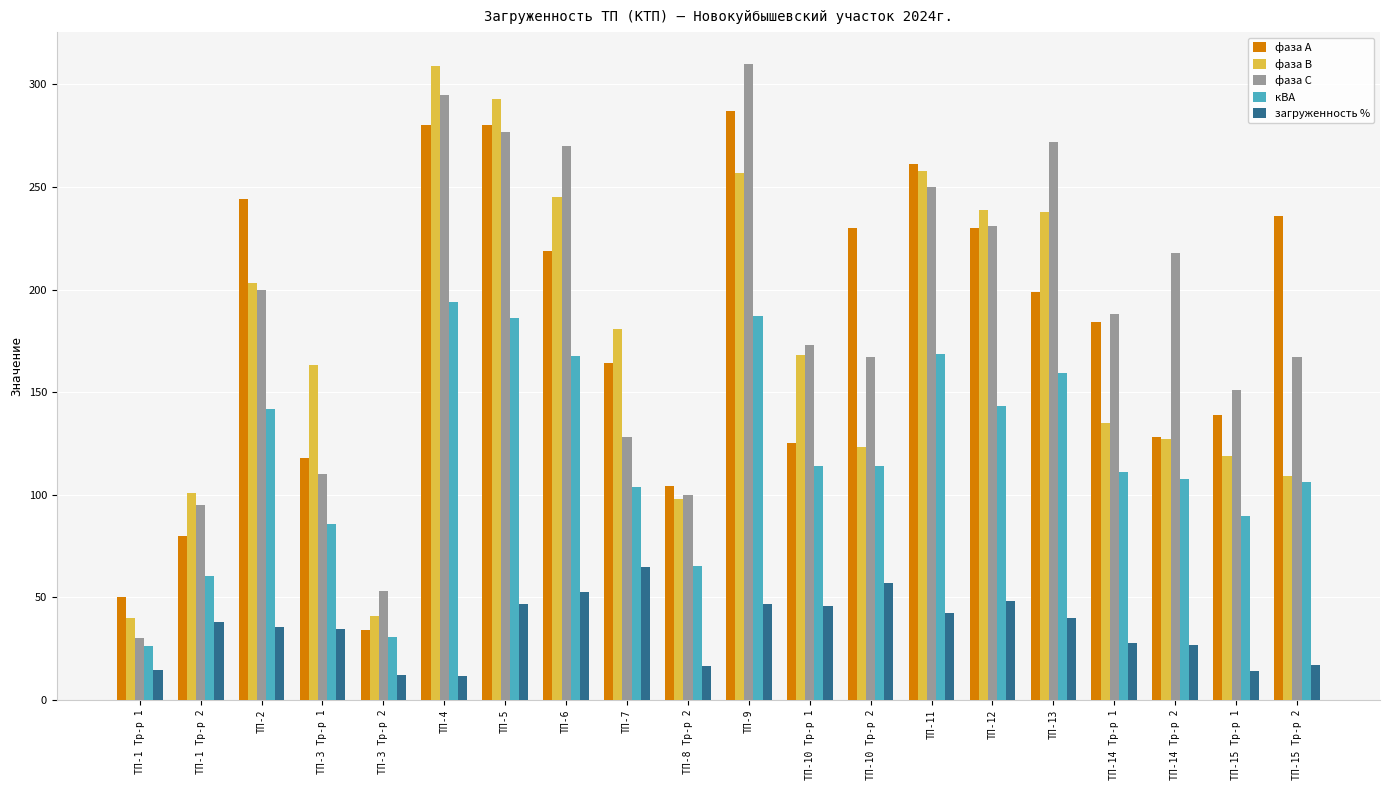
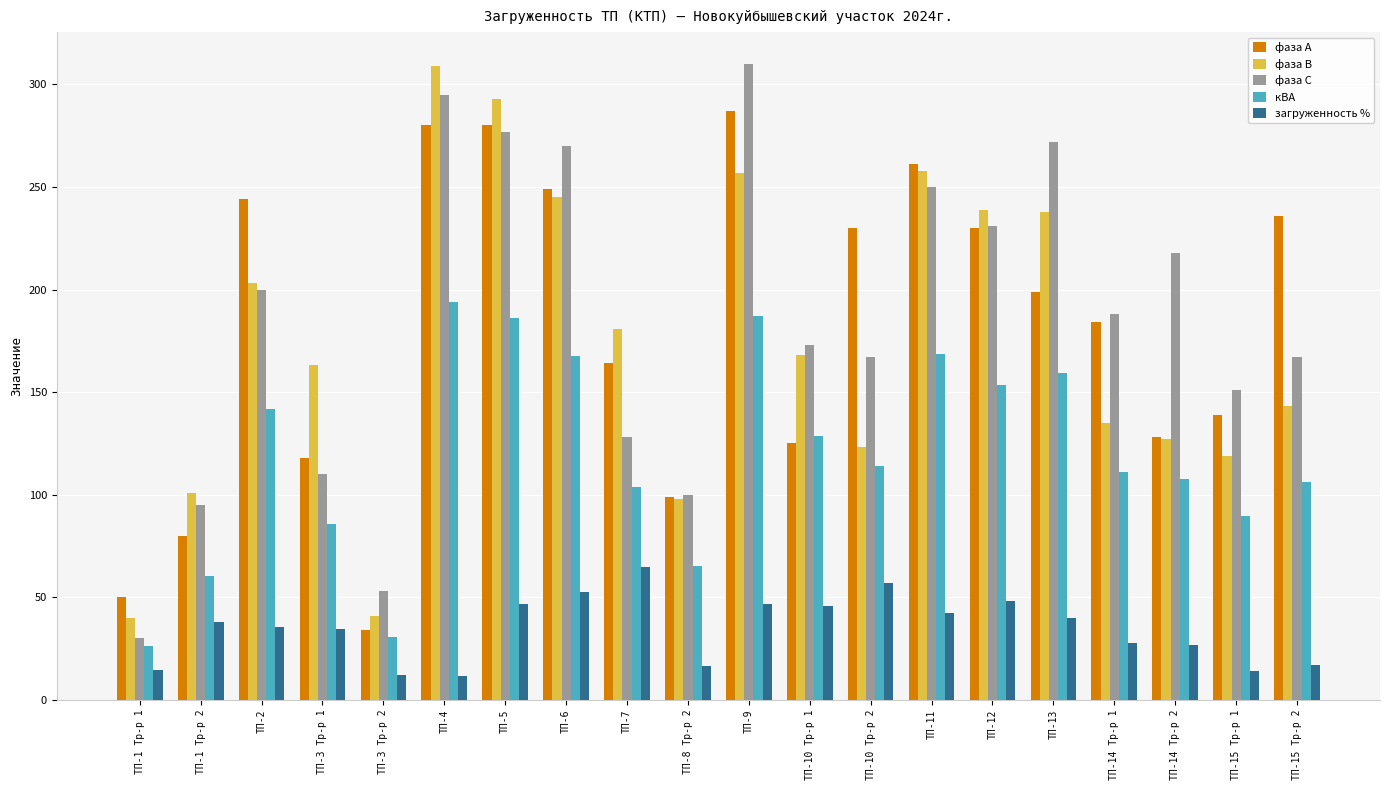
  {
    "фаза А": {
      "ТП-1 Тр-р 1": 50,
      "ТП-1 Тр-р 2": 80,
      "ТП-2": 244,
      "ТП-3 Тр-р 1": 118,
      "ТП-3 Тр-р 2": 34,
      "ТП-4": 280,
      "ТП-5": 280,
-     "ТП-6": 219,
+     "ТП-6": 249,
      "ТП-7": 164,
-     "ТП-8 Тр-р 2": 104,
+     "ТП-8 Тр-р 2": 99,
      "ТП-9": 287,
      "ТП-10 Тр-р 1": 125,
      "ТП-10 Тр-р 2": 230,
      "ТП-11": 261,
      "ТП-12": 230,
      "ТП-13": 199,
      "ТП-14 Тр-р 1": 184,
      "ТП-14 Тр-р 2": 128,
      "ТП-15 Тр-р 1": 139,
      "ТП-15 Тр-р 2": 236
    },
    "фаза В": {
      "ТП-1 Тр-р 1": 40,
      "ТП-1 Тр-р 2": 101,
      "ТП-2": 203,
      "ТП-3 Тр-р 1": 163,
      "ТП-3 Тр-р 2": 41,
      "ТП-4": 309,
      "ТП-5": 293,
      "ТП-6": 245,
      "ТП-7": 181,
      "ТП-8 Тр-р 2": 98,
      "ТП-9": 257,
      "ТП-10 Тр-р 1": 168,
      "ТП-10 Тр-р 2": 123,
      "ТП-11": 258,
      "ТП-12": 239,
      "ТП-13": 238,
      "ТП-14 Тр-р 1": 135,
      "ТП-14 Тр-р 2": 127,
      "ТП-15 Тр-р 1": 119,
-     "ТП-15 Тр-р 2": 109
+     "ТП-15 Тр-р 2": 143
    },
    "фаза С": {
      "ТП-1 Тр-р 1": 30,
      "ТП-1 Тр-р 2": 95,
      "ТП-2": 200,
      "ТП-3 Тр-р 1": 110,
      "ТП-3 Тр-р 2": 53,
      "ТП-4": 295,
      "ТП-5": 277,
      "ТП-6": 270,
      "ТП-7": 128,
      "ТП-8 Тр-р 2": 100,
      "ТП-9": 310,
      "ТП-10 Тр-р 1": 173,
      "ТП-10 Тр-р 2": 167,
      "ТП-11": 250,
      "ТП-12": 231,
      "ТП-13": 272,
      "ТП-14 Тр-р 1": 188,
      "ТП-14 Тр-р 2": 218,
      "ТП-15 Тр-р 1": 151,
      "ТП-15 Тр-р 2": 167
    },
    "кВА": {
      "ТП-1 Тр-р 1": 26,
      "ТП-1 Тр-р 2": 60,
      "ТП-2": 142,
      "ТП-3 Тр-р 1": 86,
      "ТП-3 Тр-р 2": 30,
      "ТП-4": 194,
      "ТП-5": 186,
      "ТП-6": 167,
      "ТП-7": 104,
      "ТП-8 Тр-р 2": 65,
      "ТП-9": 187,
-     "ТП-10 Тр-р 1": 114,
+     "ТП-10 Тр-р 1": 129,
      "ТП-10 Тр-р 2": 114,
      "ТП-11": 169,
-     "ТП-12": 143,
+     "ТП-12": 153,
      "ТП-13": 160,
      "ТП-14 Тр-р 1": 111,
      "ТП-14 Тр-р 2": 108,
      "ТП-15 Тр-р 1": 90,
      "ТП-15 Тр-р 2": 106
    },
    "загруженность %": {
      "ТП-1 Тр-р 1": 15,
      "ТП-1 Тр-р 2": 38,
      "ТП-2": 35,
      "ТП-3 Тр-р 1": 34,
      "ТП-3 Тр-р 2": 12,
      "ТП-4": 12,
      "ТП-5": 47,
      "ТП-6": 52,
      "ТП-7": 65,
      "ТП-8 Тр-р 2": 16,
      "ТП-9": 47,
      "ТП-10 Тр-р 1": 46,
      "ТП-10 Тр-р 2": 57,
      "ТП-11": 42,
      "ТП-12": 48,
      "ТП-13": 40,
      "ТП-14 Тр-р 1": 28,
      "ТП-14 Тр-р 2": 27,
      "ТП-15 Тр-р 1": 14,
      "ТП-15 Тр-р 2": 17
    }
  }
